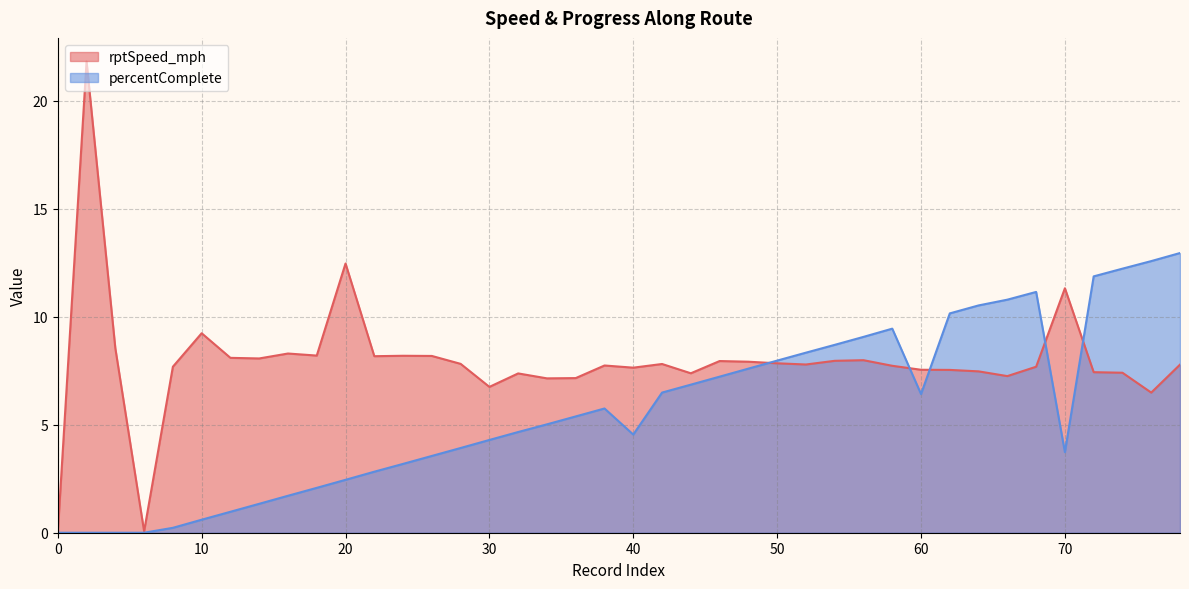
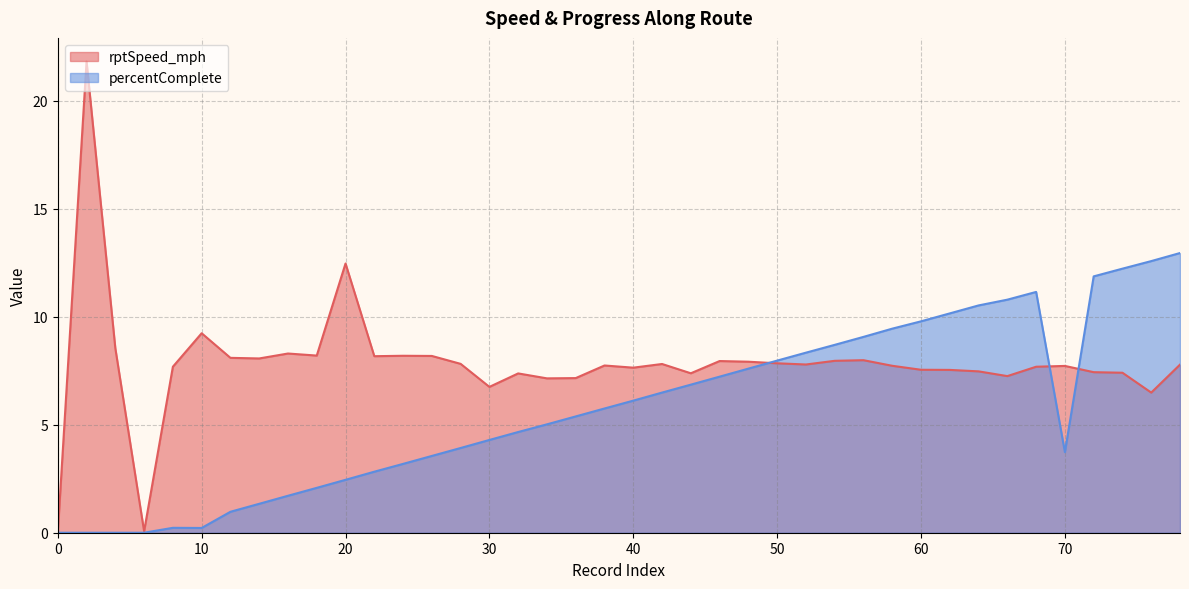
  {
    "rptSpeed_mph": {
      "10": 9.2,
      "20": 12.5,
      "30": 6.7,
      "40": 7.6,
      "50": 7.8,
      "60": 7.5,
-     "70": 11.3
+     "70": 7.7
    },
    "percentComplete": {
-     "10": 0.6,
+     "10": 0.2,
      "20": 2.4,
      "30": 4.3,
-     "40": 4.5,
+     "40": 6.1,
      "50": 8.0,
-     "60": 6.4,
+     "60": 9.8,
      "70": 3.7
    }
  }
